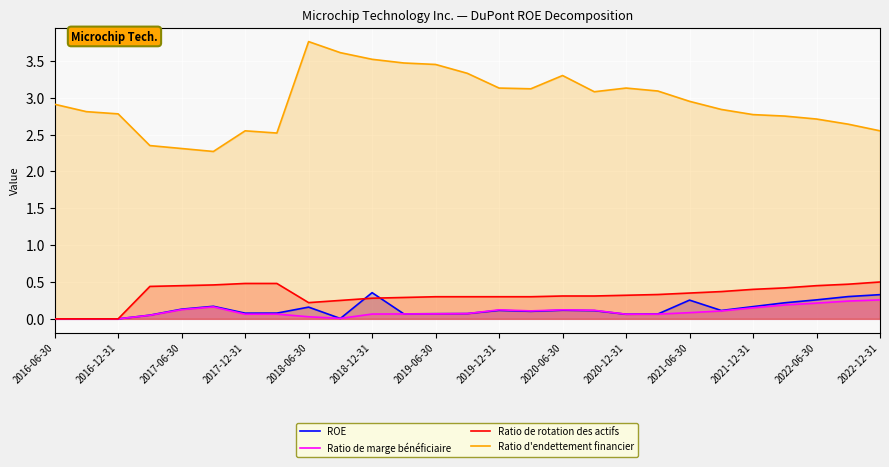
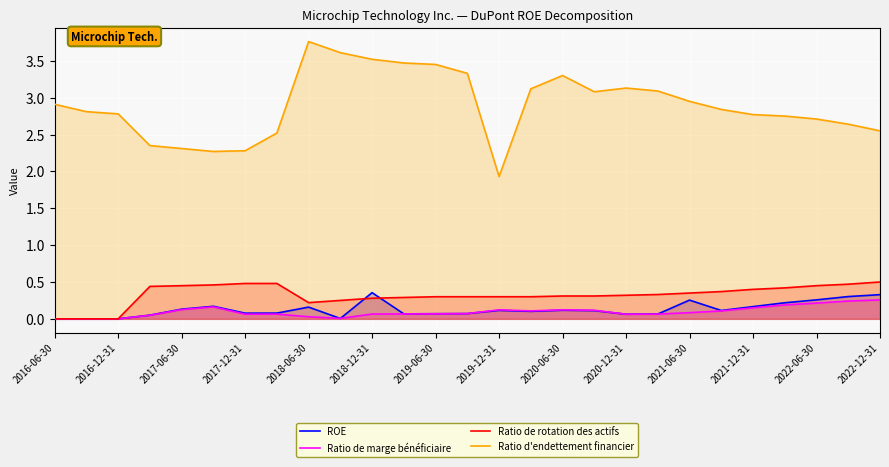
  {
    "ROE": {
      "2018-06-30": 0.2,
      "2018-12-31": 0.4,
      "2021-06-30": 0.3,
      "2022-06-30": 0.3,
      "2022-12-31": 0.3
    },
    "Ratio de marge bénéficiaire": {
      "2018-06-30": 0.0,
      "2018-12-31": 0.1,
      "2021-06-30": 0.1,
      "2022-06-30": 0.2,
      "2022-12-31": 0.3
    },
    "Ratio de rotation des actifs": {
      "2017-06-30": 0.5,
      "2017-12-31": 0.5,
      "2018-06-30": 0.2,
      "2018-12-31": 0.3,
      "2019-06-30": 0.3,
      "2019-12-31": 0.3,
      "2020-06-30": 0.3,
      "2020-12-31": 0.3,
      "2021-06-30": 0.4,
      "2021-12-31": 0.4,
      "2022-06-30": 0.5,
      "2022-12-31": 0.5
    },
    "Ratio d'endettement financier": {
      "2016-06-30": 2.9,
      "2016-12-31": 2.8,
      "2017-06-30": 2.3,
-     "2017-12-31": 2.6,
+     "2017-12-31": 2.3,
      "2018-06-30": 3.8,
      "2018-12-31": 3.5,
      "2019-06-30": 3.5,
-     "2019-12-31": 3.1,
+     "2019-12-31": 1.9,
      "2020-06-30": 3.3,
      "2020-12-31": 3.1,
      "2021-06-30": 3.0,
      "2021-12-31": 2.8,
      "2022-06-30": 2.7,
      "2022-12-31": 2.6
    }
  }
